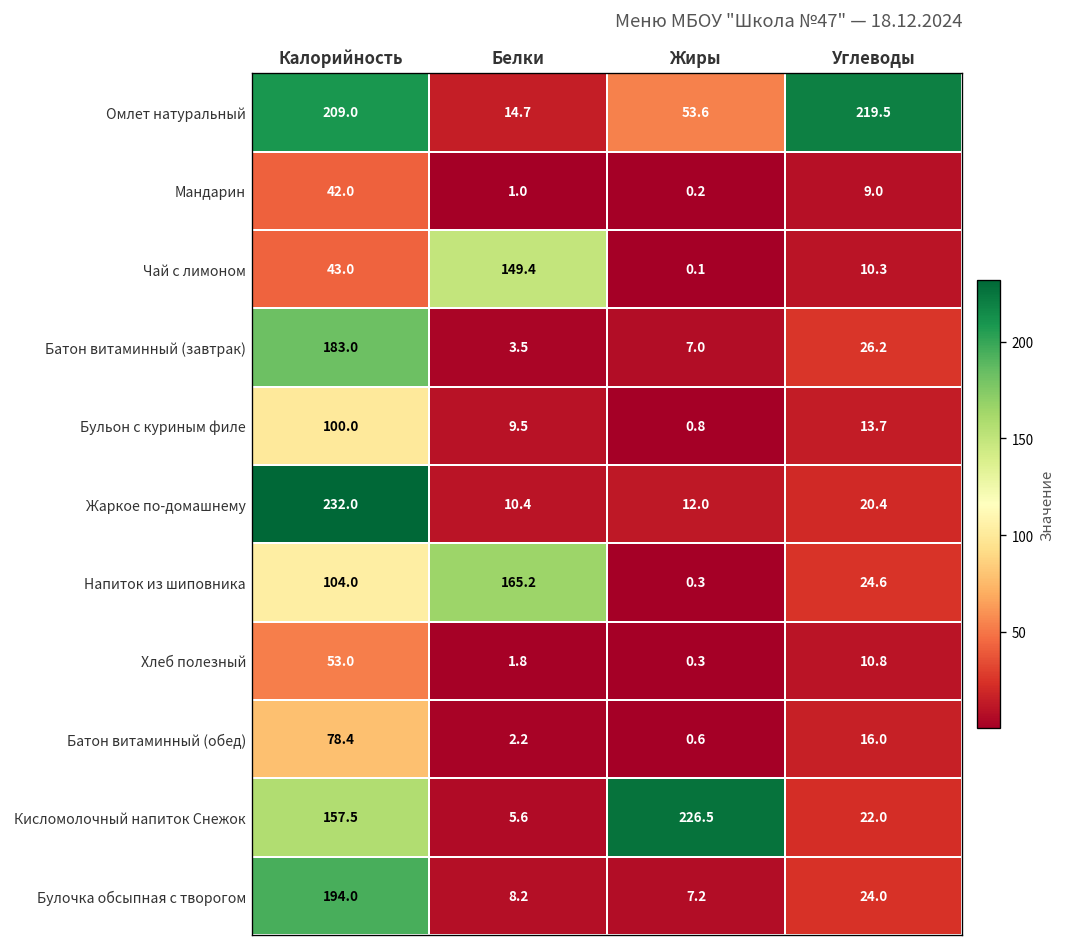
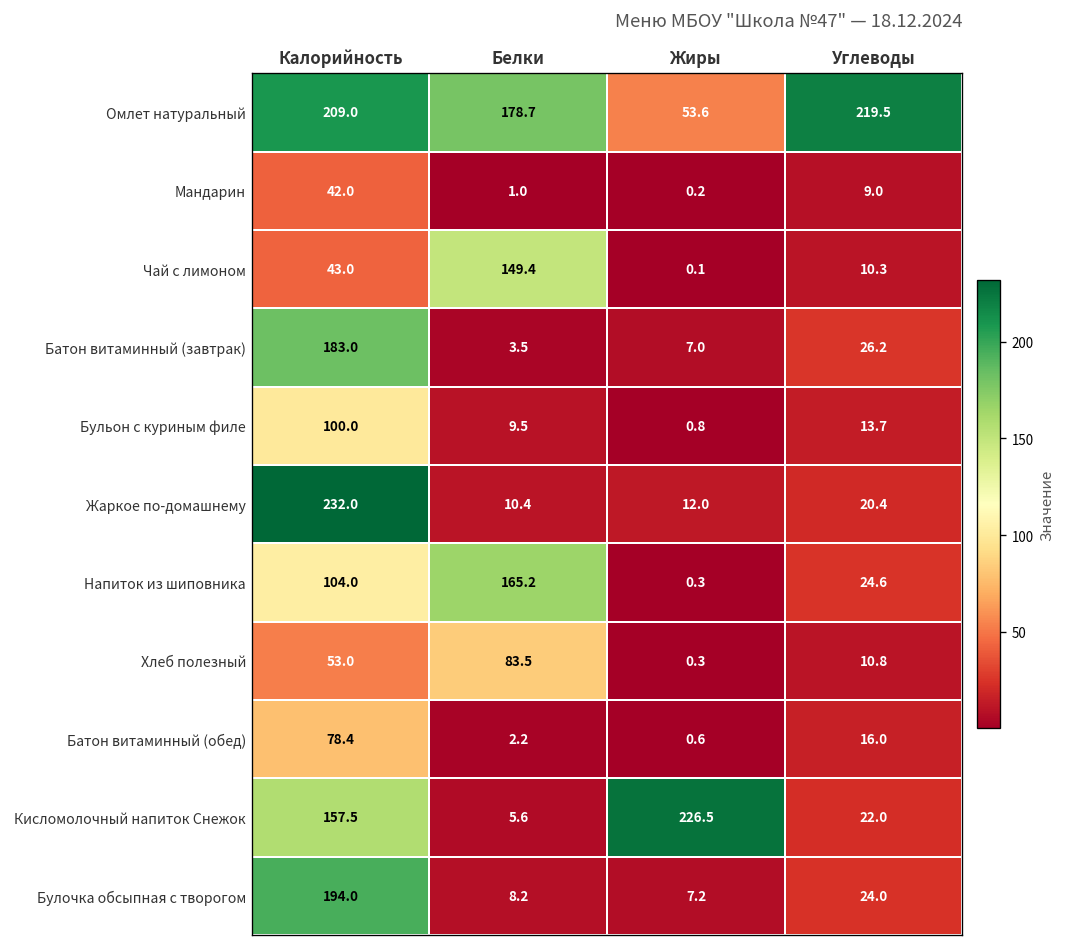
  {
    "Омлет натуральный": {
      "Калорийность": 209.0,
-     "Белки": 14.7,
+     "Белки": 178.7,
      "Жиры": 53.6,
      "Углеводы": 219.5
    },
    "Мандарин": {
      "Калорийность": 42.0,
      "Белки": 1.0,
      "Жиры": 0.2,
      "Углеводы": 9.0
    },
    "Чай с лимоном": {
      "Калорийность": 43.0,
      "Белки": 149.4,
      "Жиры": 0.1,
      "Углеводы": 10.3
    },
    "Батон витаминный (завтрак)": {
      "Калорийность": 183.0,
      "Белки": 3.5,
      "Жиры": 7.0,
      "Углеводы": 26.2
    },
    "Бульон с куриным филе": {
      "Калорийность": 100.0,
      "Белки": 9.5,
      "Жиры": 0.8,
      "Углеводы": 13.7
    },
    "Жаркое по-домашнему": {
      "Калорийность": 232.0,
      "Белки": 10.4,
      "Жиры": 12.0,
      "Углеводы": 20.4
    },
    "Напиток из шиповника": {
      "Калорийность": 104.0,
      "Белки": 165.2,
      "Жиры": 0.3,
      "Углеводы": 24.6
    },
    "Хлеб полезный": {
      "Калорийность": 53.0,
-     "Белки": 1.8,
+     "Белки": 83.5,
      "Жиры": 0.3,
      "Углеводы": 10.8
    },
    "Батон витаминный (обед)": {
      "Калорийность": 78.4,
      "Белки": 2.2,
      "Жиры": 0.6,
      "Углеводы": 16.0
    },
    "Кисломолочный напиток Снежок": {
      "Калорийность": 157.5,
      "Белки": 5.6,
      "Жиры": 226.5,
      "Углеводы": 22.0
    },
    "Булочка обсыпная с творогом": {
      "Калорийность": 194.0,
      "Белки": 8.2,
      "Жиры": 7.2,
      "Углеводы": 24.0
    }
  }
